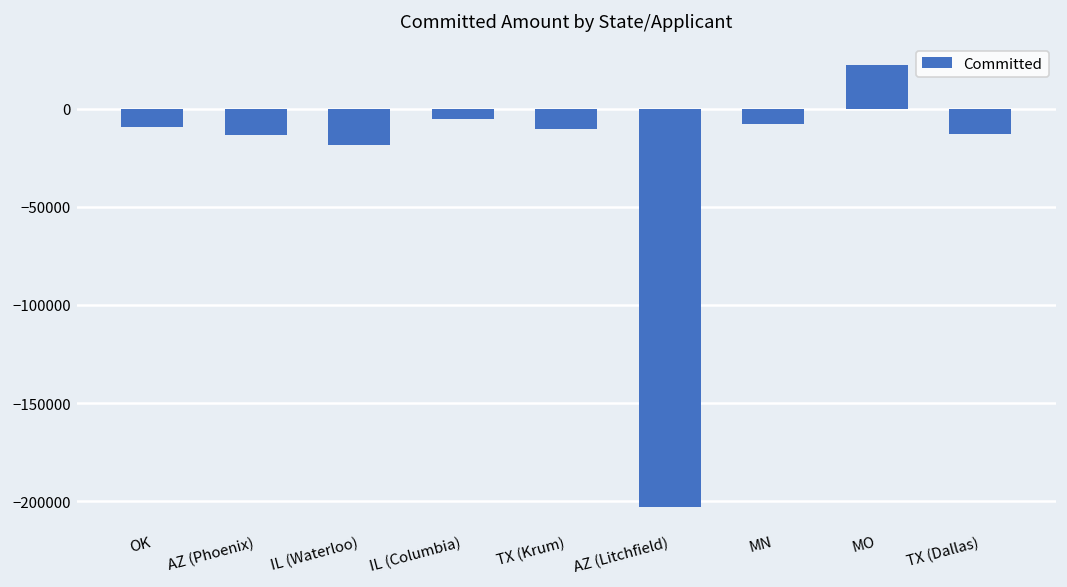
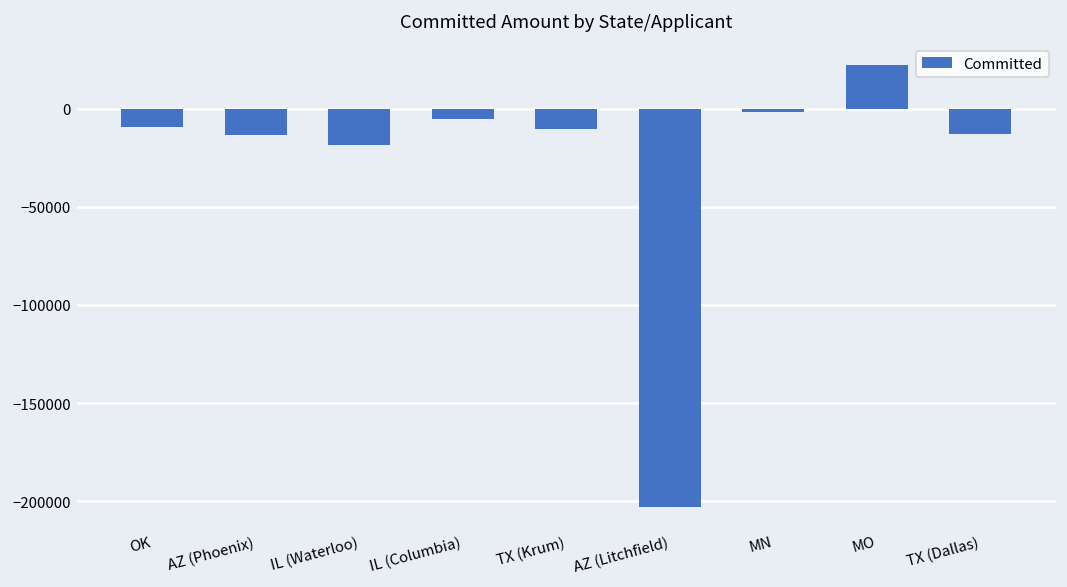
  {
    "OK": -9000,
    "AZ (Phoenix)": -13000,
    "IL (Waterloo)": -18000,
    "IL (Columbia)": -6000,
    "TX (Krum)": -10000,
    "AZ (Litchfield)": -203000,
-   "MN": -8000,
+   "MN": -2000,
    "MO": 22000,
    "TX (Dallas)": -13000
  }
